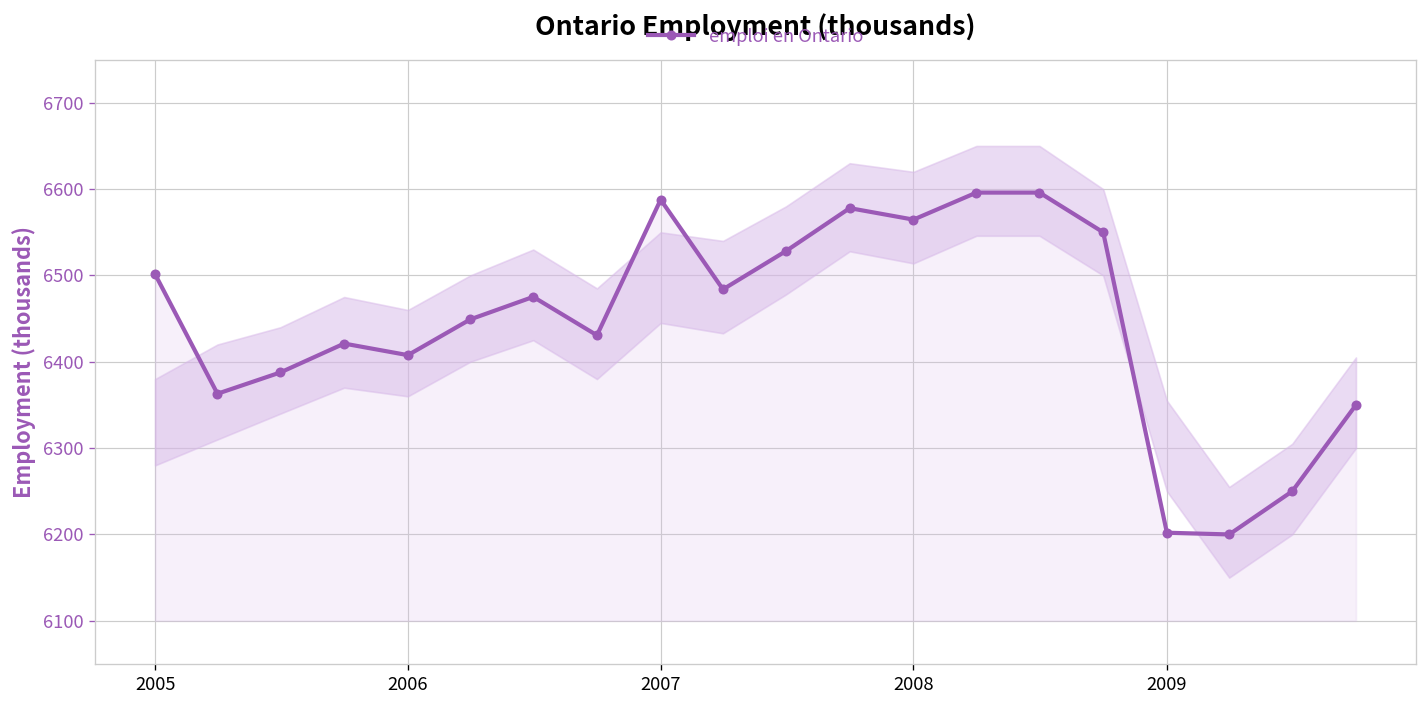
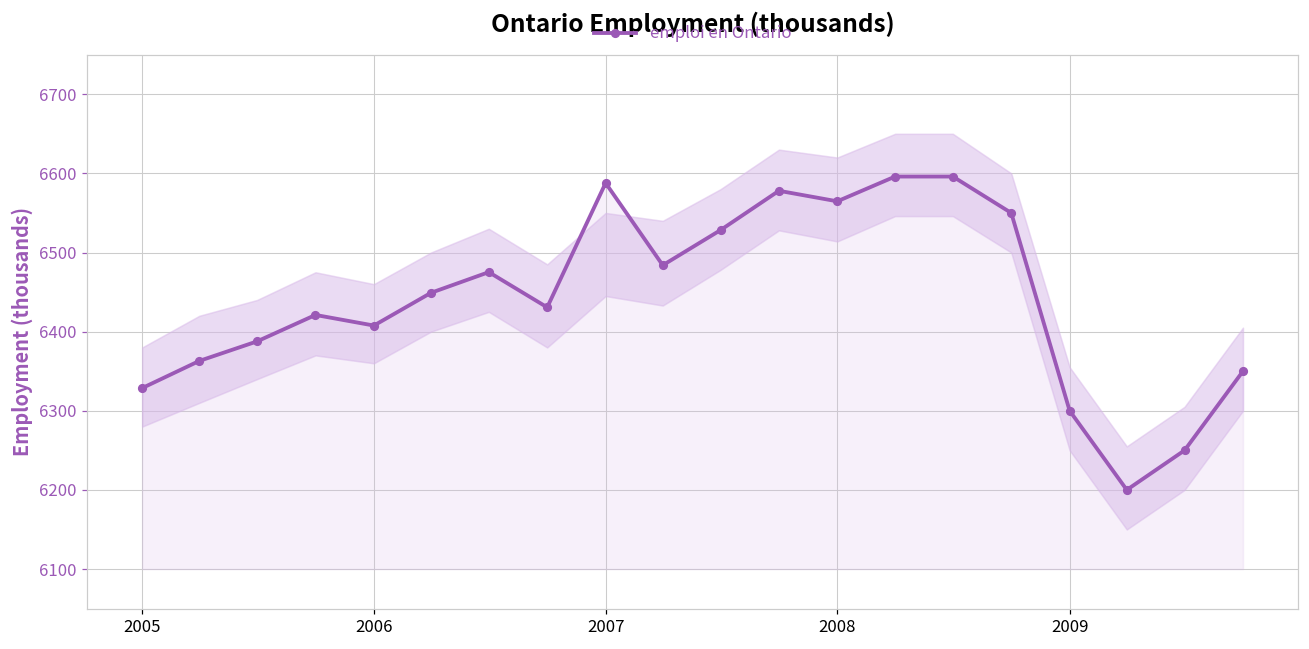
  {
    "emploi en Ontario": {
-     "2005": 6500,
+     "2005": 6330,
      "2006": 6410,
      "2007": 6590,
      "2008": 6560,
-     "2009": 6200
+     "2009": 6300
    }
  }
